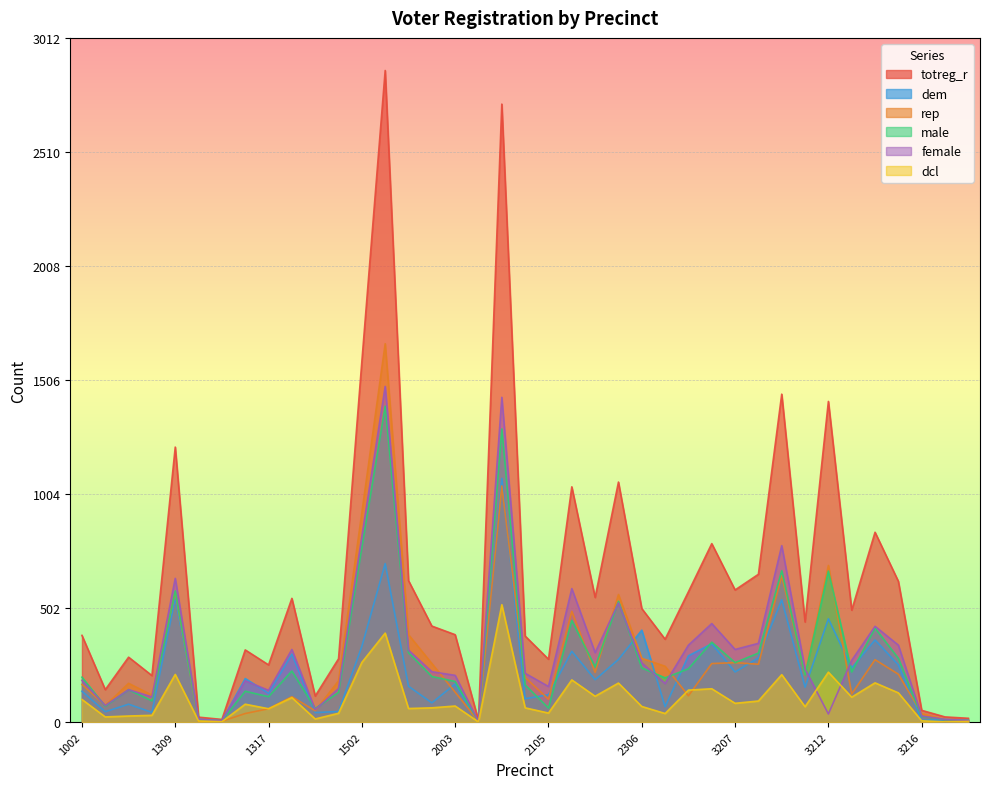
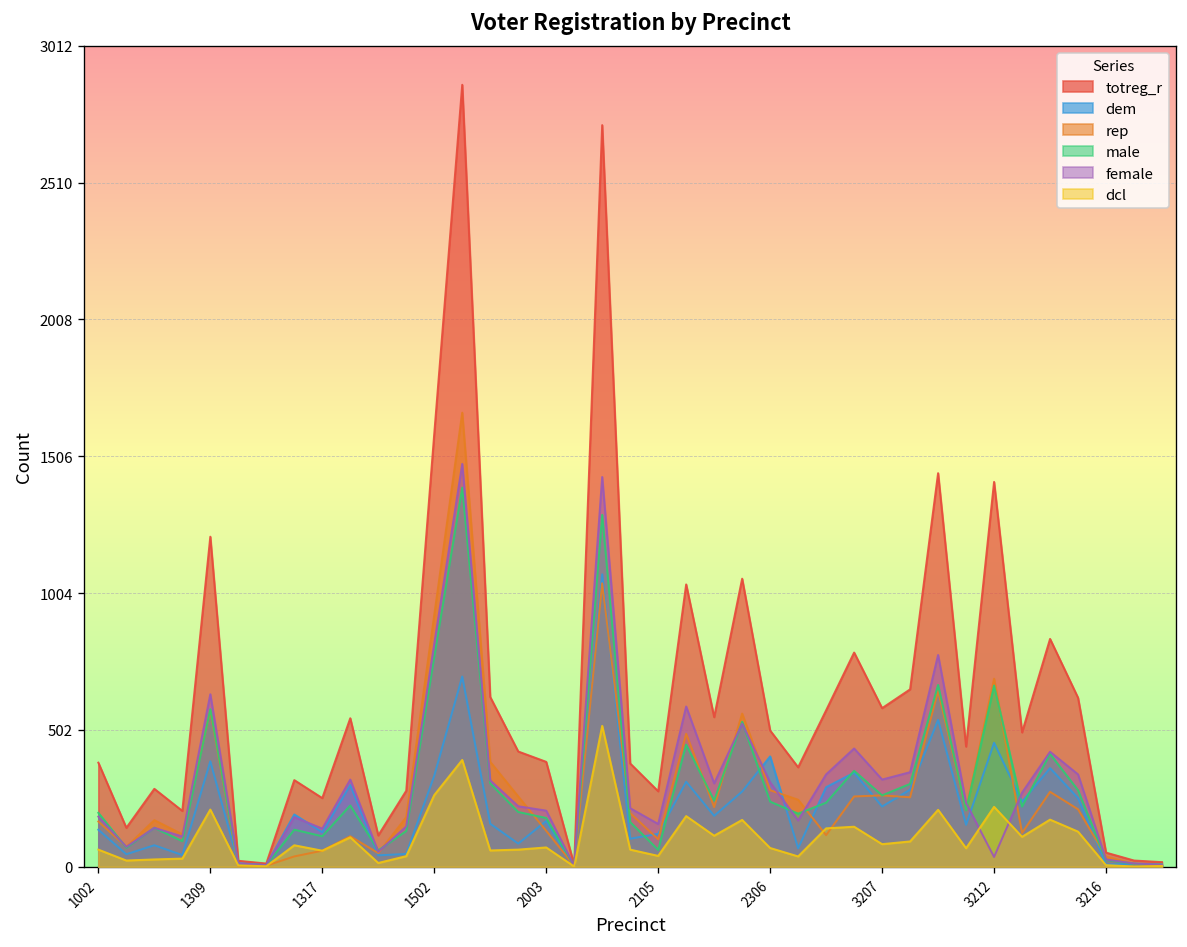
  {
    "dem": {
      "1002": 140,
-     "1309": 550,
+     "1309": 390,
      "1317": 130,
      "1502": 330,
      "2105": 120,
      "2306": 410,
      "3207": 220,
      "3212": 460
    },
    "male": {
      "1002": 200,
      "1317": 110,
      "1502": 770,
      "2105": 60,
      "2306": 240,
      "3212": 670
    },
    "female": {
      "1002": 180,
      "1309": 630,
      "1317": 140,
      "1502": 820,
      "2003": 210,
      "2105": 160,
-     "2306": 260,
+     "2306": 310,
      "3207": 320,
      "3212": 40
    },
    "dcl": {
-     "1002": 100,
+     "1002": 60,
      "1309": 210,
      "1502": 260,
      "2003": 70,
      "2105": 40,
      "2306": 70,
      "3207": 80,
      "3212": 220
    }
  }
